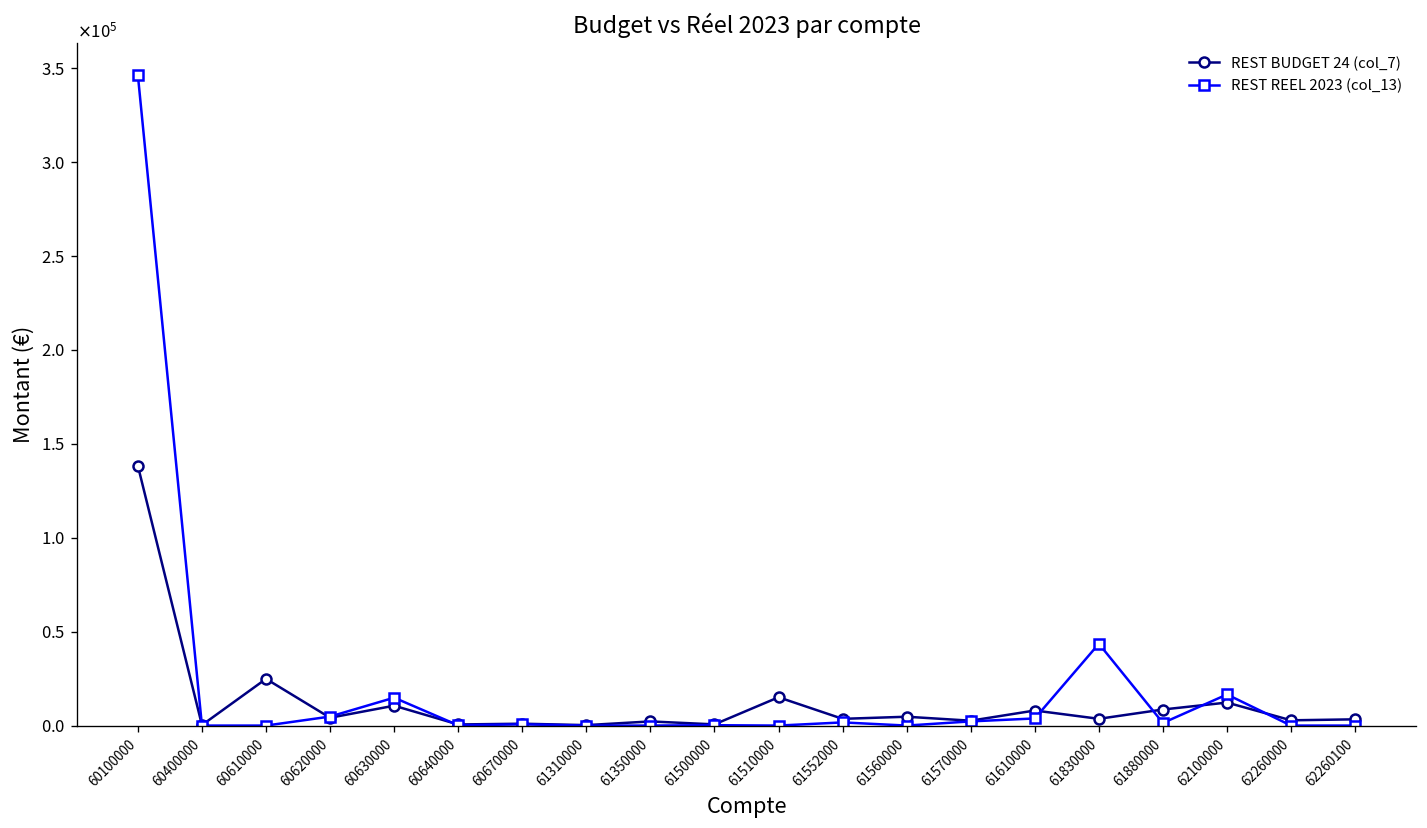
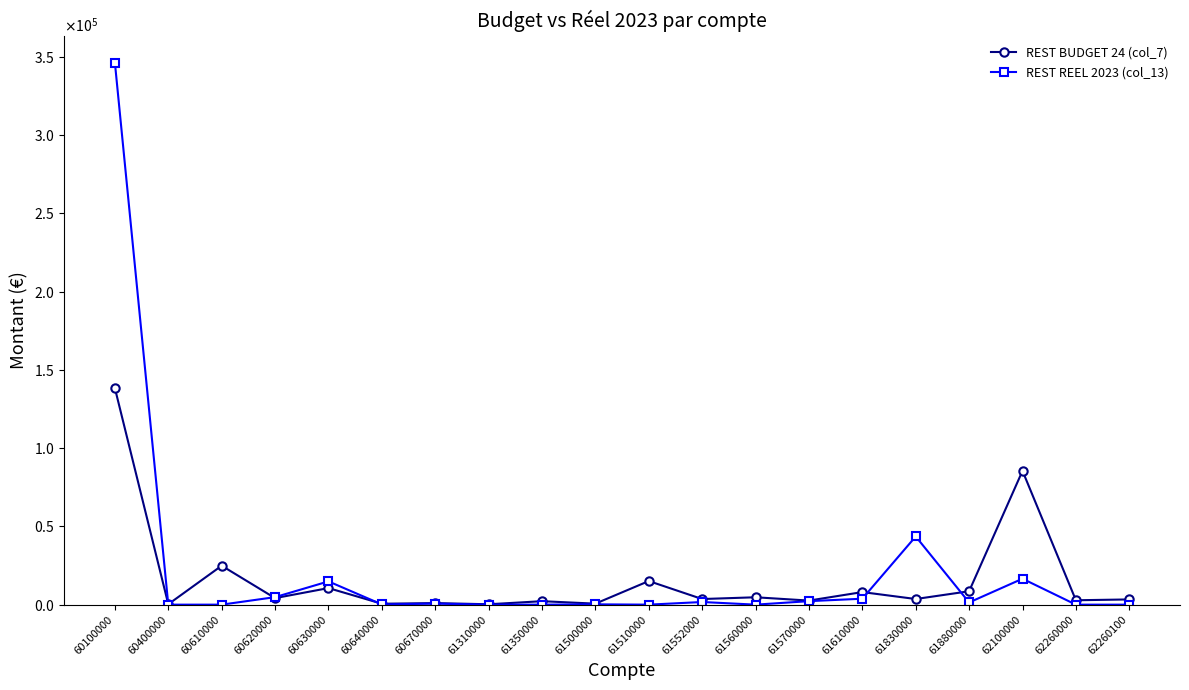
  {
    "REST BUDGET 24 (col_7)": {
      "60100000": 138000,
      "60610000": 25000,
      "60630000": 11000,
      "61350000": 2000,
      "61510000": 15000,
      "61552000": 4000,
      "61560000": 5000,
      "61610000": 8000,
      "61830000": 4000,
      "61880000": 9000,
-     "62100000": 12000,
+     "62100000": 85000,
      "62260000": 3000,
      "62260100": 3000
    },
    "REST REEL 2023 (col_13)": {
      "60100000": 346000,
      "60610000": 0,
      "60630000": 15000,
      "61350000": 0,
      "61510000": 0,
      "61552000": 2000,
      "61560000": 0,
      "61610000": 4000,
      "61830000": 44000,
      "61880000": 1000,
      "62100000": 17000,
      "62260000": 0,
      "62260100": 0
    }
  }
